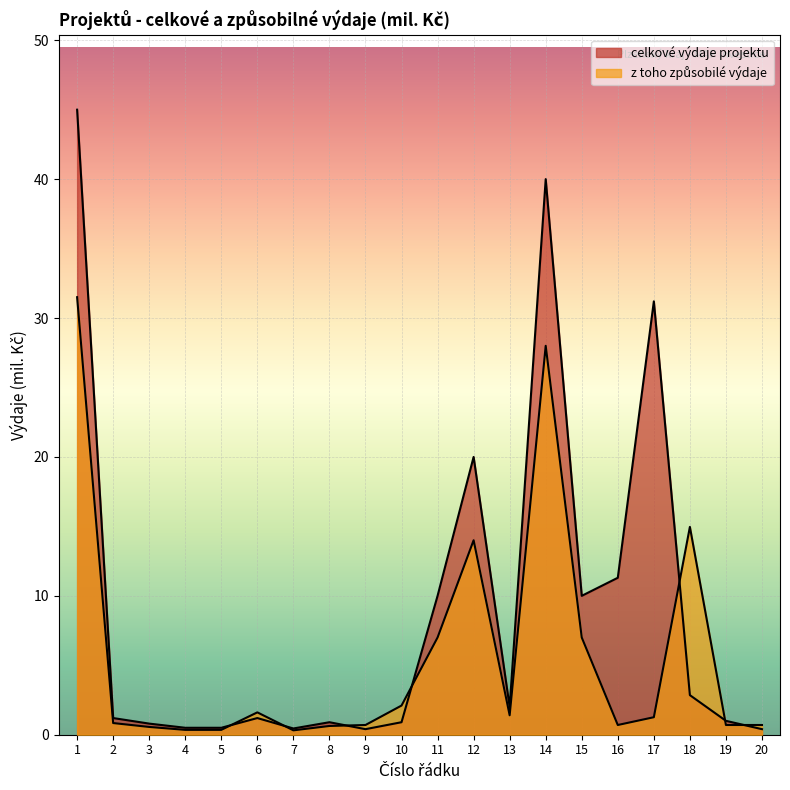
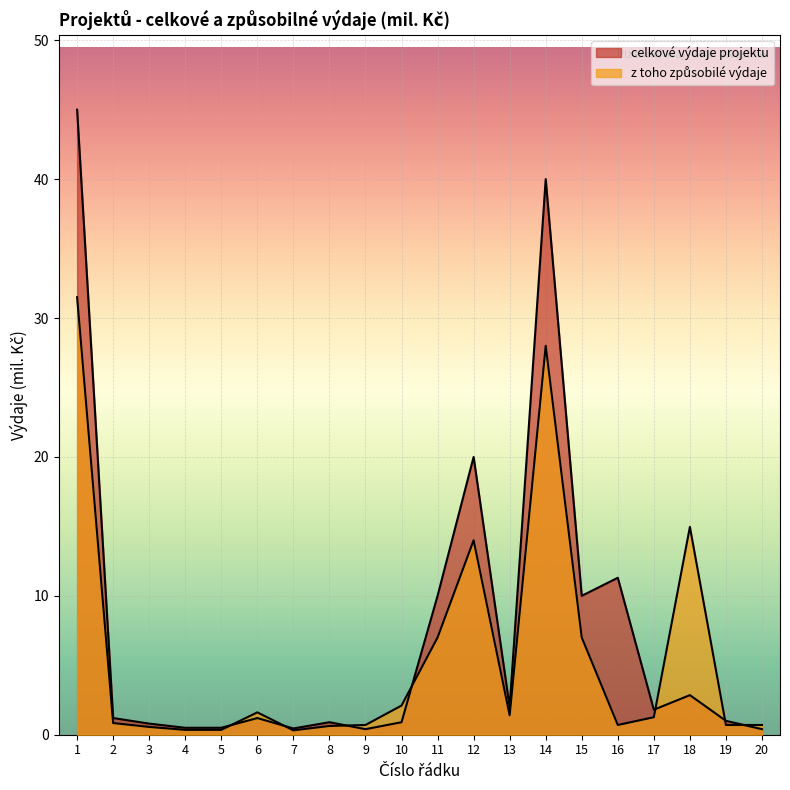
  {
    "celkové výdaje projektu": {
      "1": 45.0,
      "2": 1.2,
      "3": 0.8,
      "6": 1.2,
      "8": 0.9,
      "9": 0.4,
      "10": 0.9,
      "11": 10.0,
      "12": 20.0,
      "13": 2.0,
      "14": 40.0,
      "15": 10.0,
      "16": 11.3,
-     "17": 31.2,
+     "17": 1.8,
      "18": 2.9,
      "19": 1.0,
      "20": 0.4
    },
    "z toho způsobilé výdaje": {
      "1": 31.5,
      "2": 0.8,
      "3": 0.6,
      "6": 1.6,
      "8": 0.6,
      "9": 0.7,
      "10": 2.1,
      "11": 7.0,
      "12": 14.0,
      "13": 1.4,
      "14": 28.0,
      "15": 7.0,
      "16": 0.7,
      "17": 1.3,
      "18": 15.0,
      "19": 0.7,
      "20": 0.7
    }
  }
